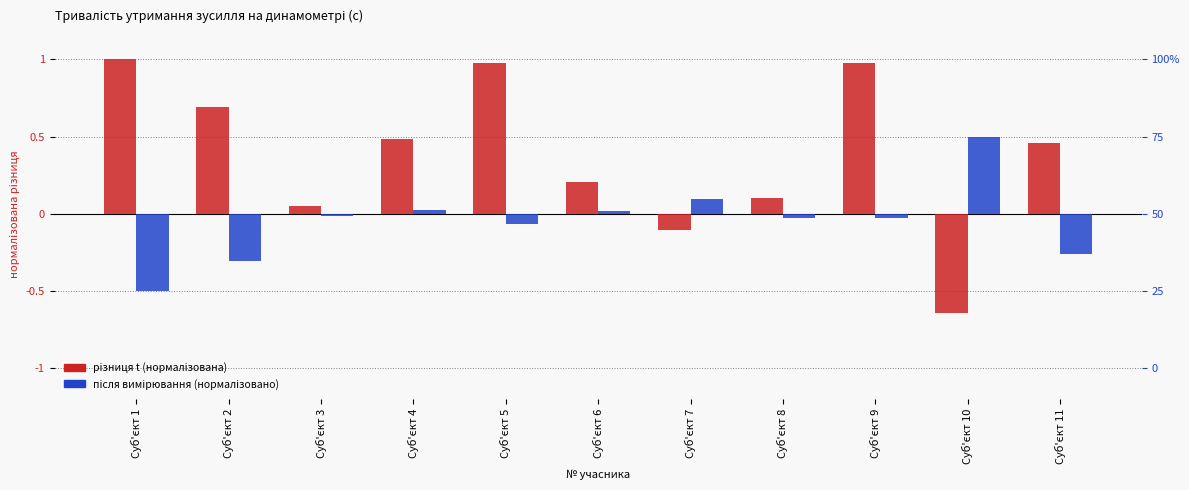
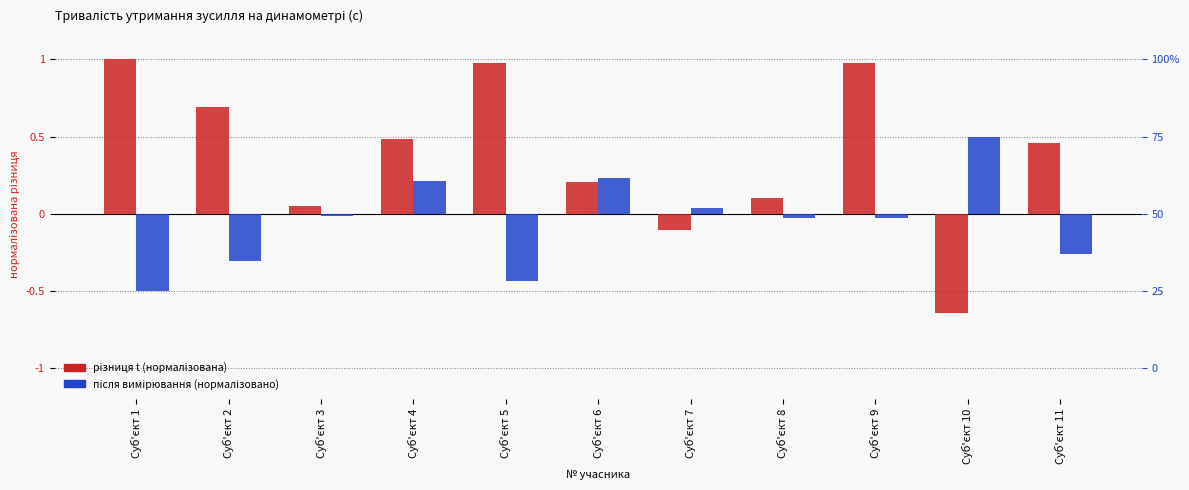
  {
    "після вимірювання (нормалізовано)": {
      "Суб'єкт 1": -0.50,
      "Суб'єкт 2": -0.30,
-     "Суб'єкт 4": 0.03,
-     "Суб'єкт 5": -0.07,
-     "Суб'єкт 6": 0.02,
-     "Суб'єкт 7": 0.10,
+     "Суб'єкт 4": 0.21,
+     "Суб'єкт 5": -0.44,
+     "Суб'єкт 6": 0.23,
+     "Суб'єкт 7": 0.04,
      "Суб'єкт 8": -0.03,
      "Суб'єкт 9": -0.03,
      "Суб'єкт 10": 0.50,
      "Суб'єкт 11": -0.26
    }
  }
